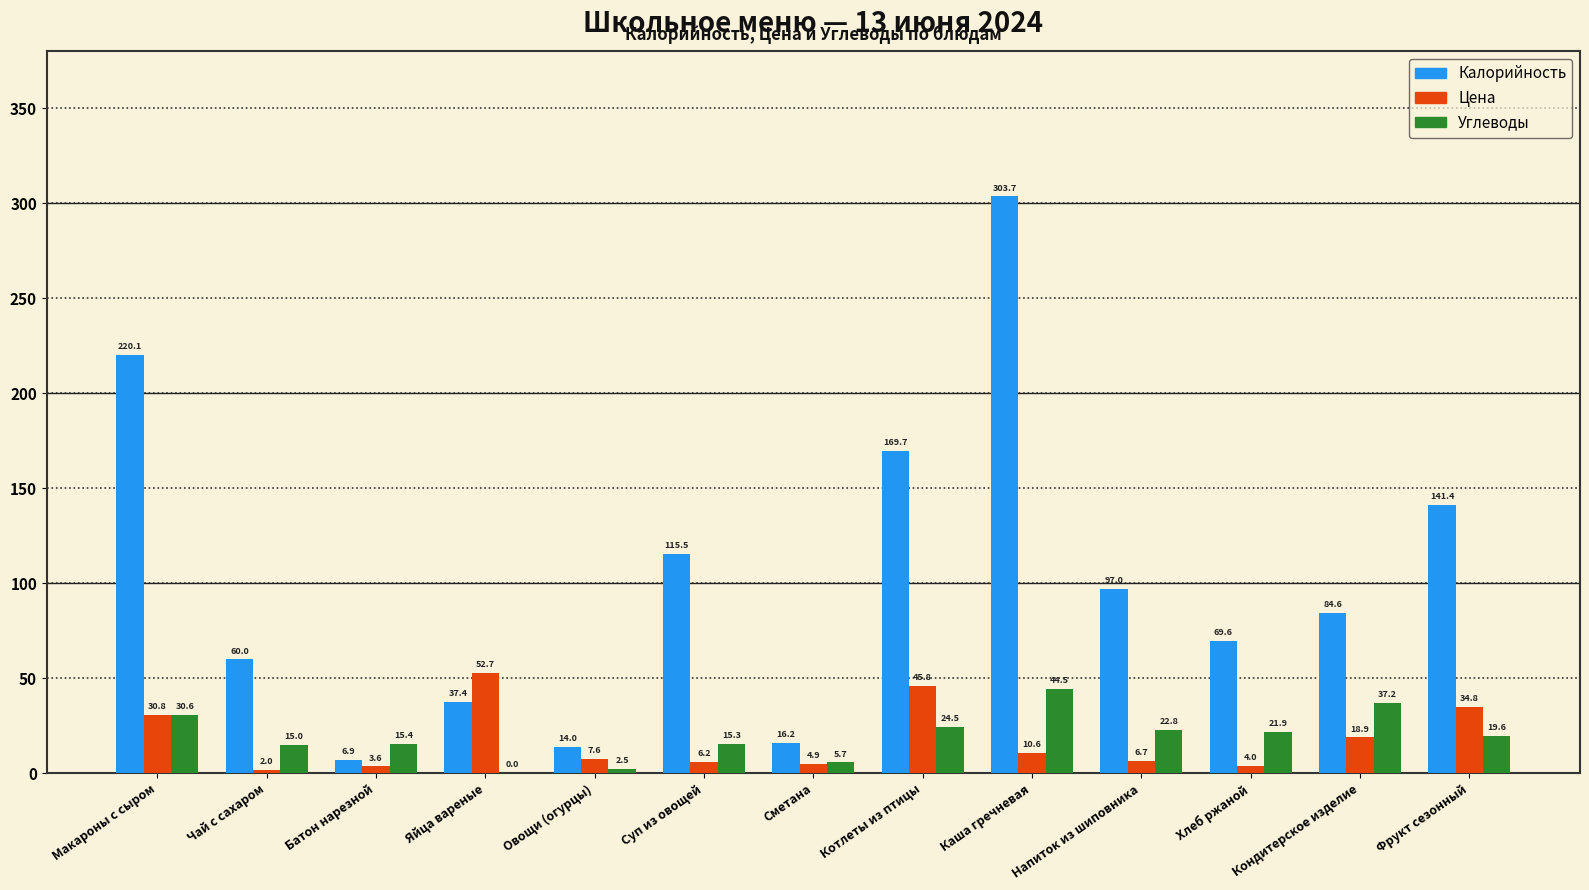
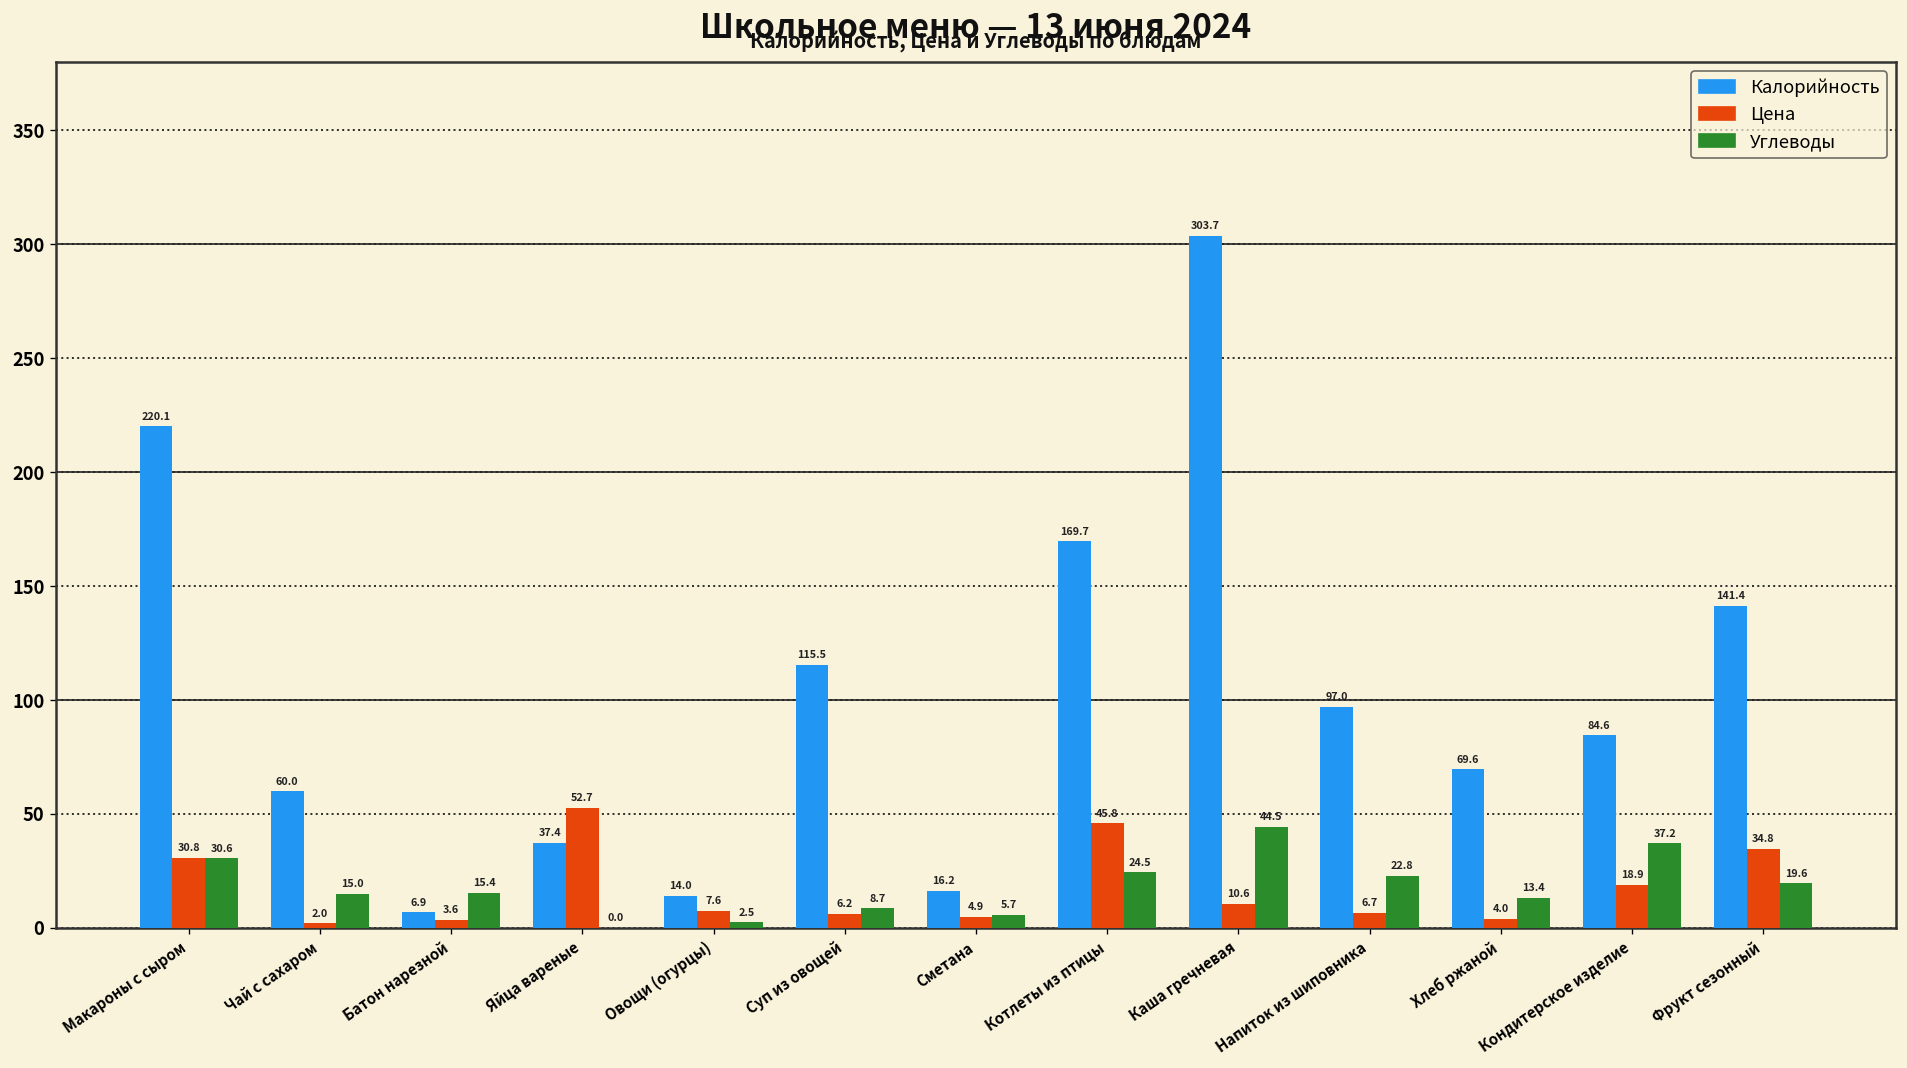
  {
    "Калорийность": {
      "Макароны с сыром": 220.1,
      "Чай с сахаром": 60.0,
      "Батон нарезной": 6.9,
      "Яйца вареные": 37.4,
      "Овощи (огурцы)": 14.0,
      "Суп из овощей": 115.5,
      "Сметана": 16.2,
      "Котлеты из птицы": 169.7,
      "Каша гречневая": 303.7,
      "Напиток из шиповника": 97.0,
      "Хлеб ржаной": 69.6,
      "Кондитерское изделие": 84.6,
      "Фрукт сезонный": 141.4
    },
    "Цена": {
      "Макароны с сыром": 30.8,
      "Чай с сахаром": 2.0,
      "Батон нарезной": 3.6,
      "Яйца вареные": 52.7,
      "Овощи (огурцы)": 7.6,
      "Суп из овощей": 6.2,
      "Сметана": 4.9,
      "Котлеты из птицы": 45.8,
      "Каша гречневая": 10.6,
      "Напиток из шиповника": 6.7,
      "Хлеб ржаной": 4.0,
      "Кондитерское изделие": 18.9,
      "Фрукт сезонный": 34.8
    },
    "Углеводы": {
      "Макароны с сыром": 30.6,
      "Чай с сахаром": 15.0,
      "Батон нарезной": 15.4,
      "Яйца вареные": 0.0,
      "Овощи (огурцы)": 2.5,
-     "Суп из овощей": 15.3,
+     "Суп из овощей": 8.7,
      "Сметана": 5.7,
      "Котлеты из птицы": 24.5,
      "Каша гречневая": 44.5,
      "Напиток из шиповника": 22.8,
-     "Хлеб ржаной": 21.9,
+     "Хлеб ржаной": 13.4,
      "Кондитерское изделие": 37.2,
      "Фрукт сезонный": 19.6
    }
  }
